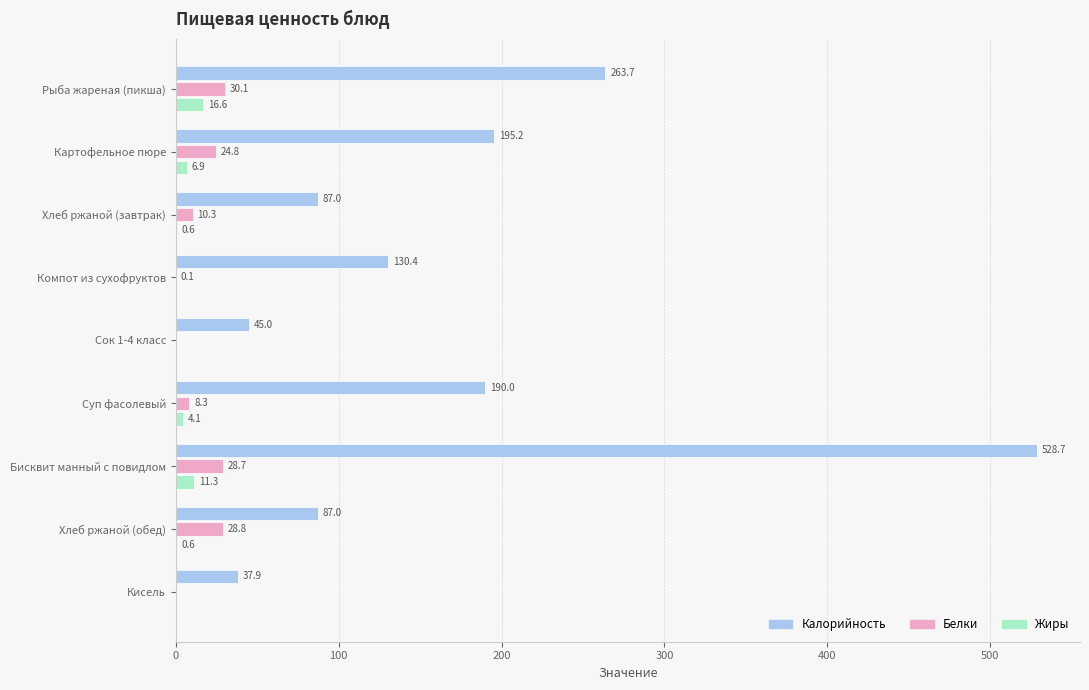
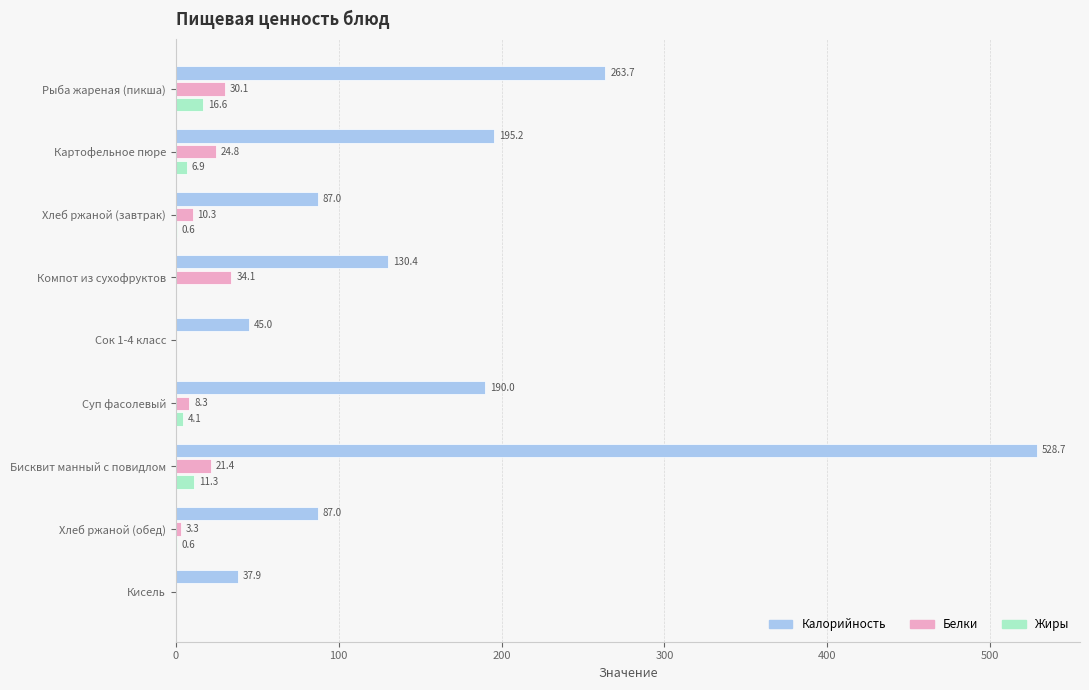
  {
    "Белки": {
      "Рыба жареная (пикша)": 30.1,
      "Картофельное пюре": 24.8,
      "Хлеб ржаной (завтрак)": 10.3,
-     "Компот из сухофруктов": 0.1,
+     "Компот из сухофруктов": 34.1,
      "Суп фасолевый": 8.3,
-     "Бисквит манный с повидлом": 28.7,
-     "Хлеб ржаной (обед)": 28.8
+     "Бисквит манный с повидлом": 21.4,
+     "Хлеб ржаной (обед)": 3.3
    }
  }
